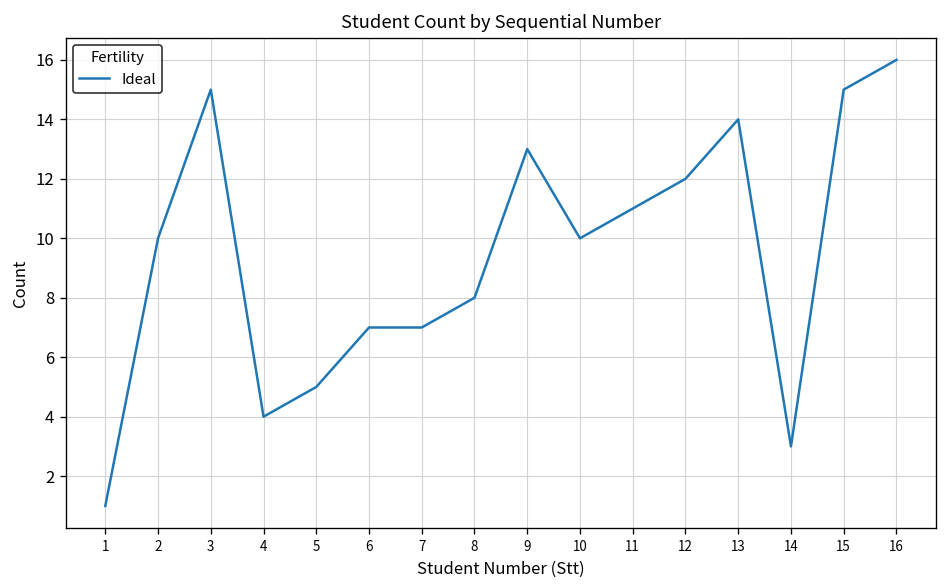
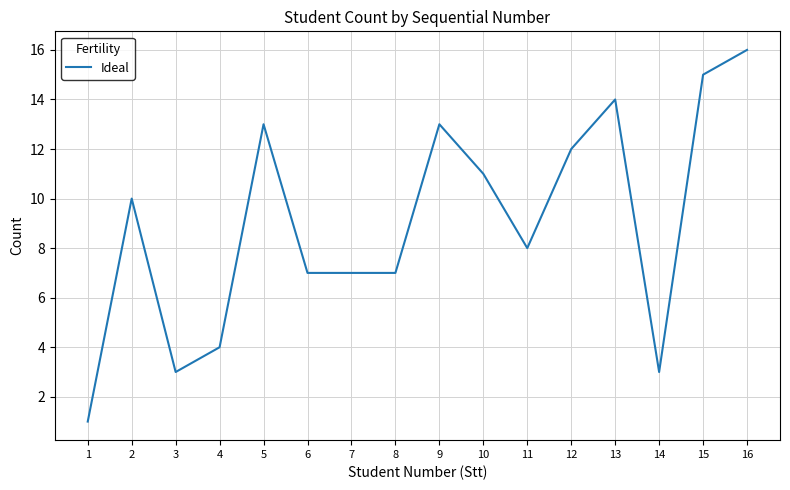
  {
    "1": 1,
    "2": 10,
-   "3": 15,
+   "3": 3,
    "4": 4,
-   "5": 5,
+   "5": 13,
    "6": 7,
    "7": 7,
-   "8": 8,
+   "8": 7,
    "9": 13,
-   "10": 10,
-   "11": 11,
+   "10": 11,
+   "11": 8,
    "12": 12,
    "13": 14,
    "14": 3,
    "15": 15,
    "16": 16
  }
